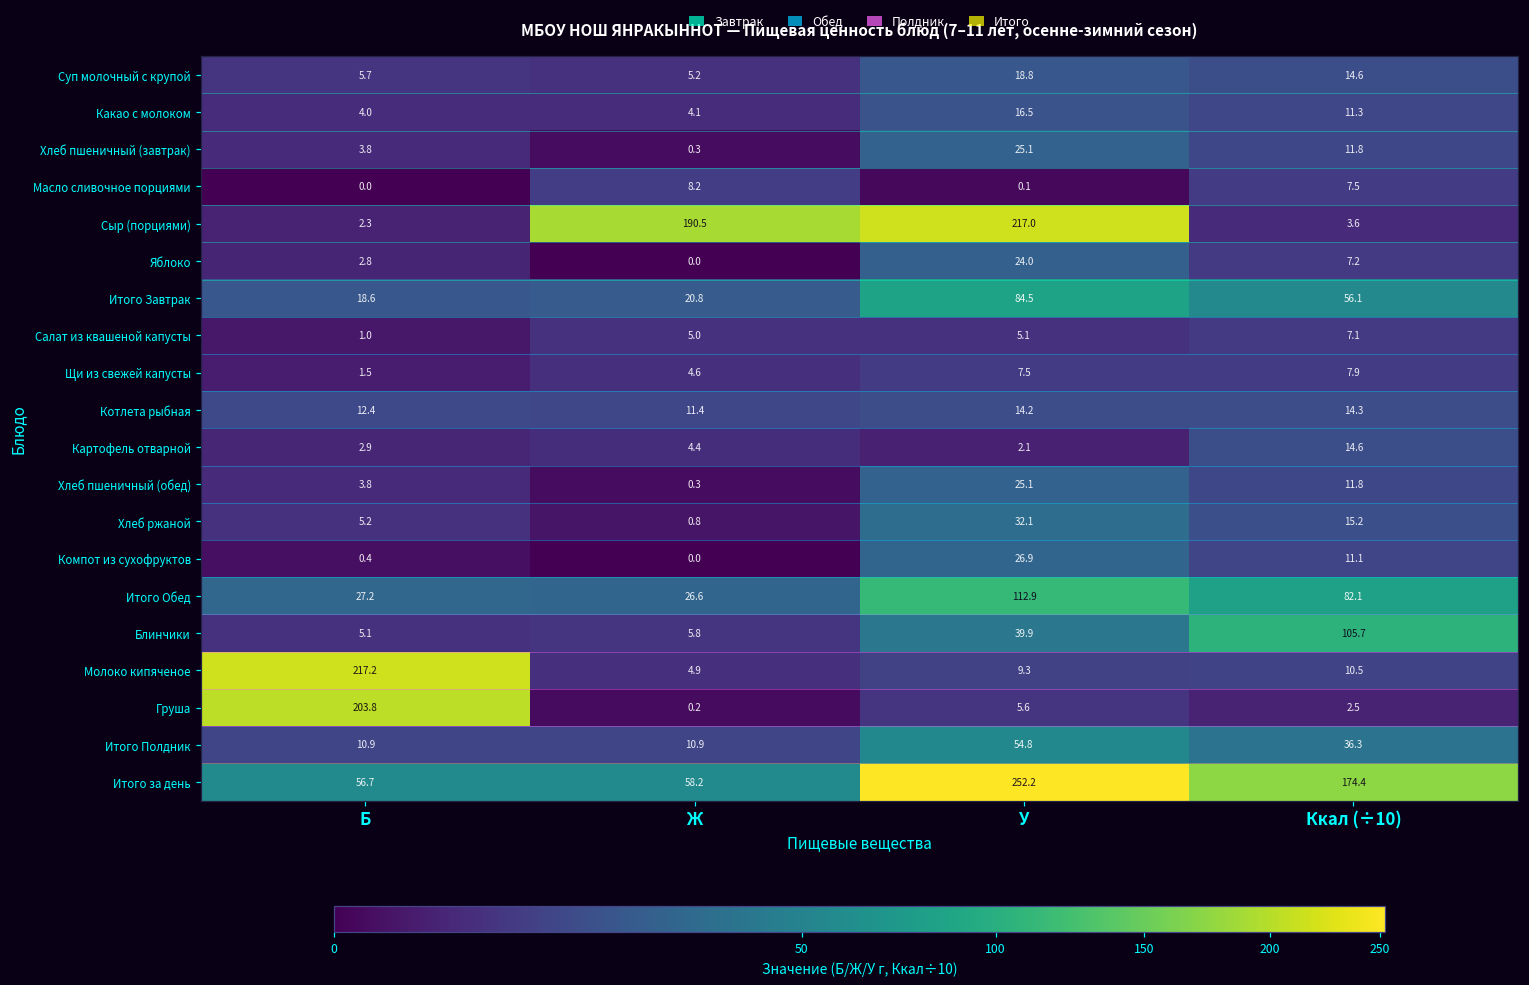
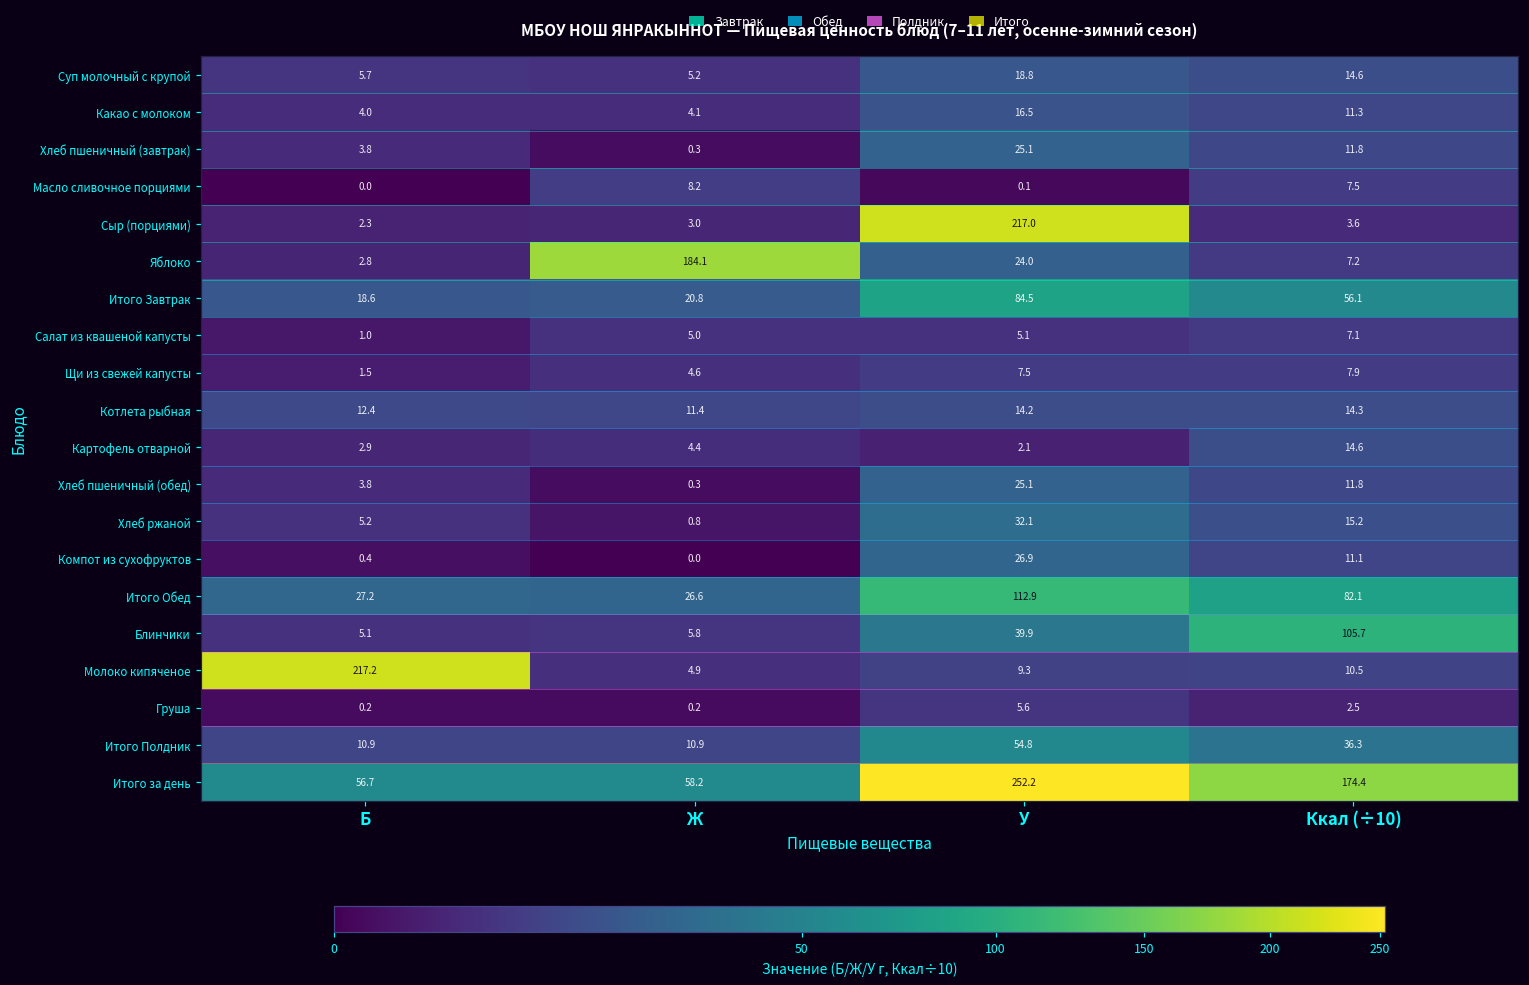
  {
    "Суп молочный с крупой": {
      "Б": 5.7,
      "Ж": 5.2,
      "У": 18.8,
      "Ккал (÷10)": 14.6
    },
    "Какао с молоком": {
      "Б": 4.0,
      "Ж": 4.1,
      "У": 16.5,
      "Ккал (÷10)": 11.3
    },
    "Хлеб пшеничный (завтрак)": {
      "Б": 3.8,
      "Ж": 0.3,
      "У": 25.1,
      "Ккал (÷10)": 11.8
    },
    "Масло сливочное порциями": {
      "Б": 0.0,
      "Ж": 8.2,
      "У": 0.1,
      "Ккал (÷10)": 7.5
    },
    "Сыр (порциями)": {
      "Б": 2.3,
-     "Ж": 190.5,
+     "Ж": 3.0,
      "У": 217.0,
      "Ккал (÷10)": 3.6
    },
    "Яблоко": {
      "Б": 2.8,
-     "Ж": 0.0,
+     "Ж": 184.1,
      "У": 24.0,
      "Ккал (÷10)": 7.2
    },
    "Итого Завтрак": {
      "Б": 18.6,
      "Ж": 20.8,
      "У": 84.5,
      "Ккал (÷10)": 56.1
    },
    "Салат из квашеной капусты": {
      "Б": 1.0,
      "Ж": 5.0,
      "У": 5.1,
      "Ккал (÷10)": 7.1
    },
    "Щи из свежей капусты": {
      "Б": 1.5,
      "Ж": 4.6,
      "У": 7.5,
      "Ккал (÷10)": 7.9
    },
    "Котлета рыбная": {
      "Б": 12.4,
      "Ж": 11.4,
      "У": 14.2,
      "Ккал (÷10)": 14.3
    },
    "Картофель отварной": {
      "Б": 2.9,
      "Ж": 4.4,
      "У": 2.1,
      "Ккал (÷10)": 14.6
    },
    "Хлеб пшеничный (обед)": {
      "Б": 3.8,
      "Ж": 0.3,
      "У": 25.1,
      "Ккал (÷10)": 11.8
    },
    "Хлеб ржаной": {
      "Б": 5.2,
      "Ж": 0.8,
      "У": 32.1,
      "Ккал (÷10)": 15.2
    },
    "Компот из сухофруктов": {
      "Б": 0.4,
      "Ж": 0.0,
      "У": 26.9,
      "Ккал (÷10)": 11.1
    },
    "Итого Обед": {
      "Б": 27.2,
      "Ж": 26.6,
      "У": 112.9,
      "Ккал (÷10)": 82.1
    },
    "Блинчики": {
      "Б": 5.1,
      "Ж": 5.8,
      "У": 39.9,
      "Ккал (÷10)": 105.7
    },
    "Молоко кипяченое": {
      "Б": 217.2,
      "Ж": 4.9,
      "У": 9.3,
      "Ккал (÷10)": 10.5
    },
    "Груша": {
-     "Б": 203.8,
+     "Б": 0.2,
      "Ж": 0.2,
      "У": 5.6,
      "Ккал (÷10)": 2.5
    },
    "Итого Полдник": {
      "Б": 10.9,
      "Ж": 10.9,
      "У": 54.8,
      "Ккал (÷10)": 36.3
    },
    "Итого за день": {
      "Б": 56.7,
      "Ж": 58.2,
      "У": 252.2,
      "Ккал (÷10)": 174.4
    }
  }
